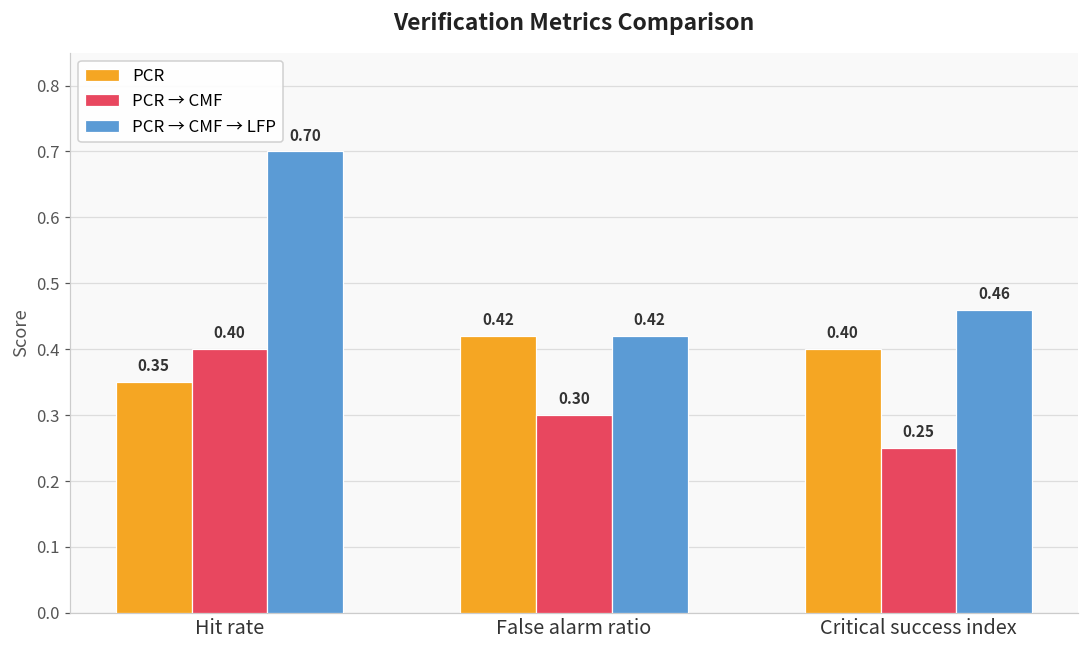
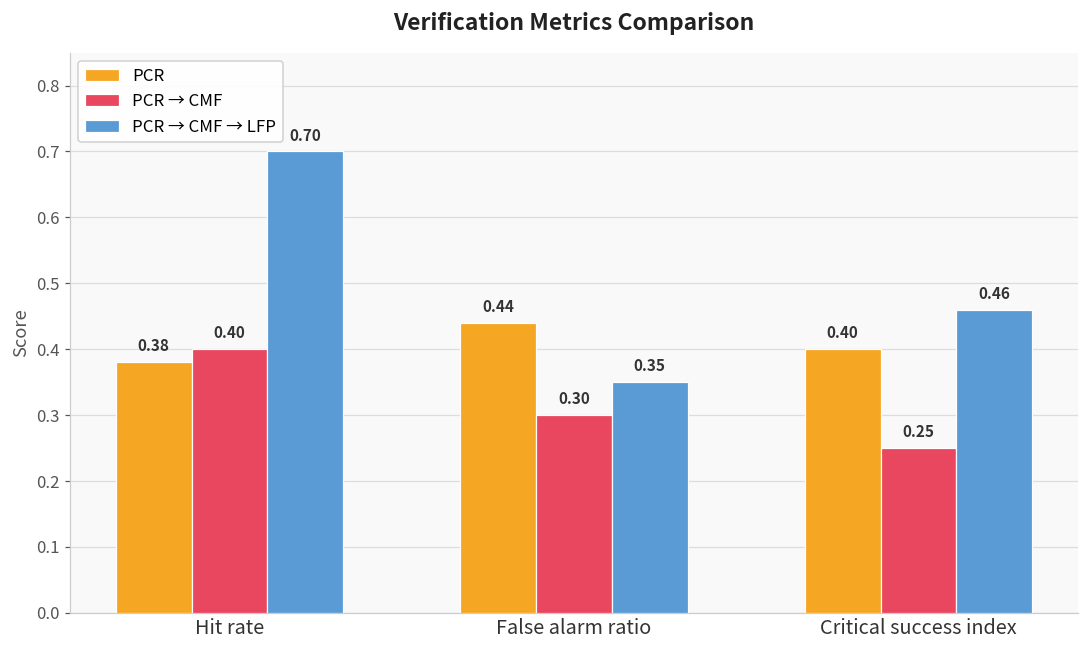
  {
    "PCR": {
-     "Hit rate": 0.35,
-     "False alarm ratio": 0.42,
+     "Hit rate": 0.38,
+     "False alarm ratio": 0.44,
      "Critical success index": 0.40
    },
    "PCR → CMF": {
      "Hit rate": 0.40,
      "False alarm ratio": 0.30,
      "Critical success index": 0.25
    },
    "PCR → CMF → LFP": {
      "Hit rate": 0.70,
-     "False alarm ratio": 0.42,
+     "False alarm ratio": 0.35,
      "Critical success index": 0.46
    }
  }
